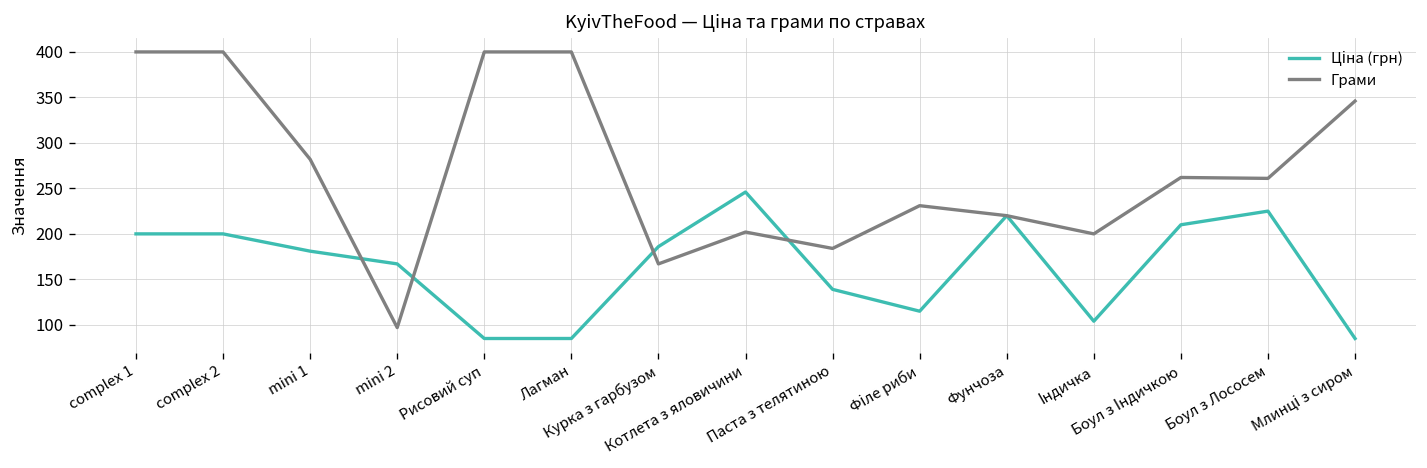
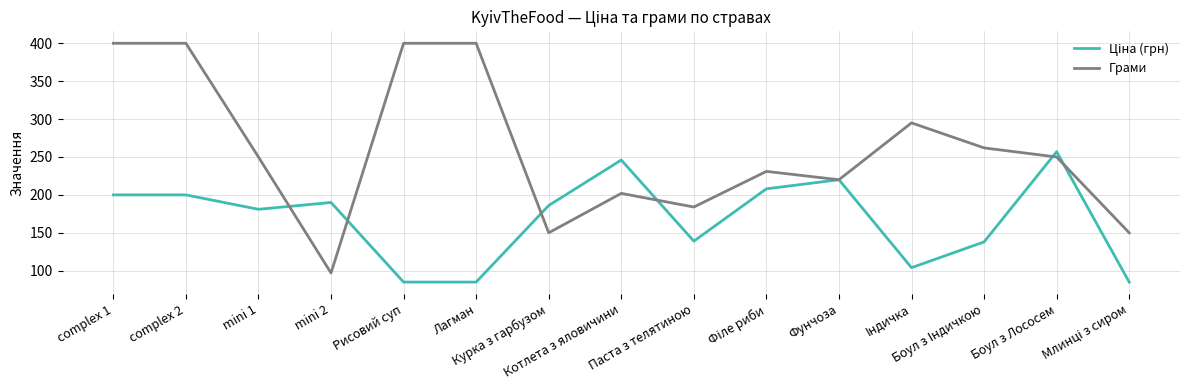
  {
    "Ціна (грн)": {
      "complex 1": 200,
      "complex 2": 200,
      "mini 1": 180,
-     "mini 2": 170,
+     "mini 2": 190,
      "Рисовий суп": 90,
      "Лагман": 90,
      "Курка з гарбузом": 190,
      "Котлета з яловичини": 250,
      "Паста з телятиною": 140,
-     "Філе риби": 120,
+     "Філе риби": 210,
      "Індичка": 100,
-     "Боул з Індичкою": 210,
-     "Боул з Лососем": 230,
+     "Боул з Індичкою": 140,
+     "Боул з Лососем": 260,
      "Млинці з сиром": 90
    },
    "Грами": {
      "complex 1": 400,
      "complex 2": 400,
-     "mini 1": 280,
+     "mini 1": 250,
      "mini 2": 100,
      "Рисовий суп": 400,
      "Лагман": 400,
-     "Курка з гарбузом": 170,
+     "Курка з гарбузом": 150,
      "Котлета з яловичини": 200,
      "Паста з телятиною": 180,
      "Філе риби": 230,
-     "Індичка": 200,
+     "Індичка": 300,
      "Боул з Індичкою": 260,
-     "Боул з Лососем": 260,
-     "Млинці з сиром": 350
+     "Боул з Лососем": 250,
+     "Млинці з сиром": 150
    }
  }
